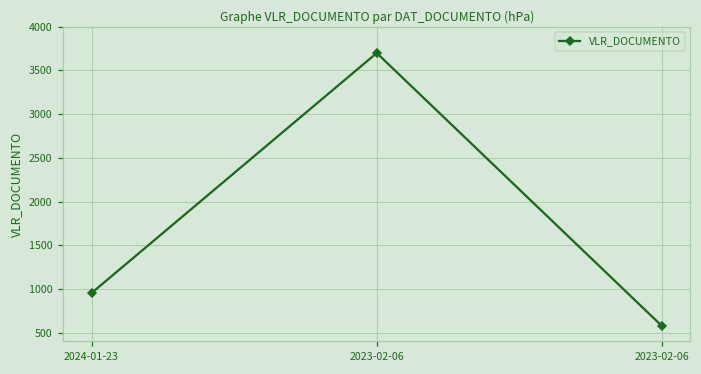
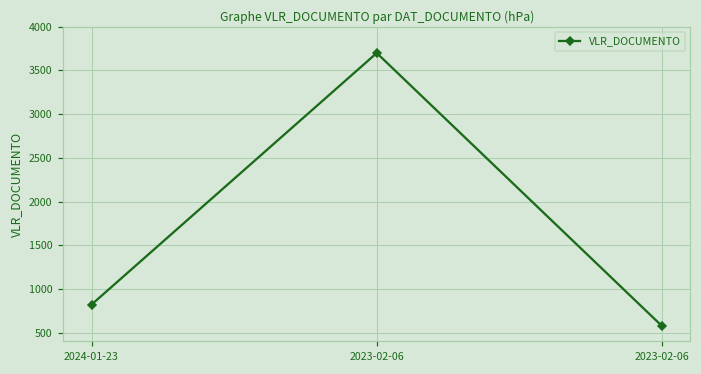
  {
-   "2024-01-23": 1000
+   "2024-01-23": 800
  }
